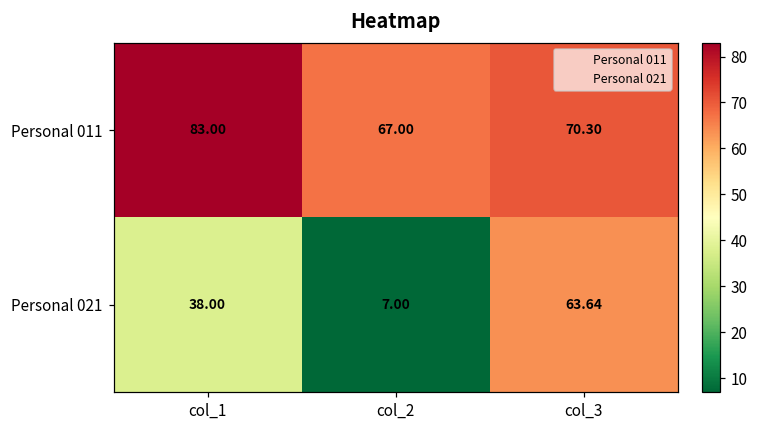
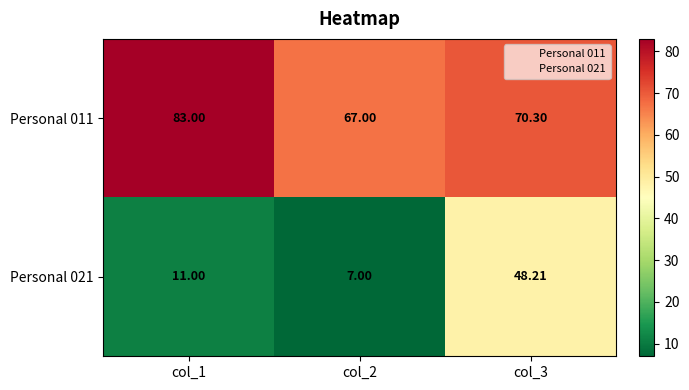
  {
    "Personal 011": {
      "col_1": 83.00,
      "col_2": 67.00,
      "col_3": 70.30
    },
    "Personal 021": {
-     "col_1": 38.00,
+     "col_1": 11.00,
      "col_2": 7.00,
-     "col_3": 63.64
+     "col_3": 48.21
    }
  }
